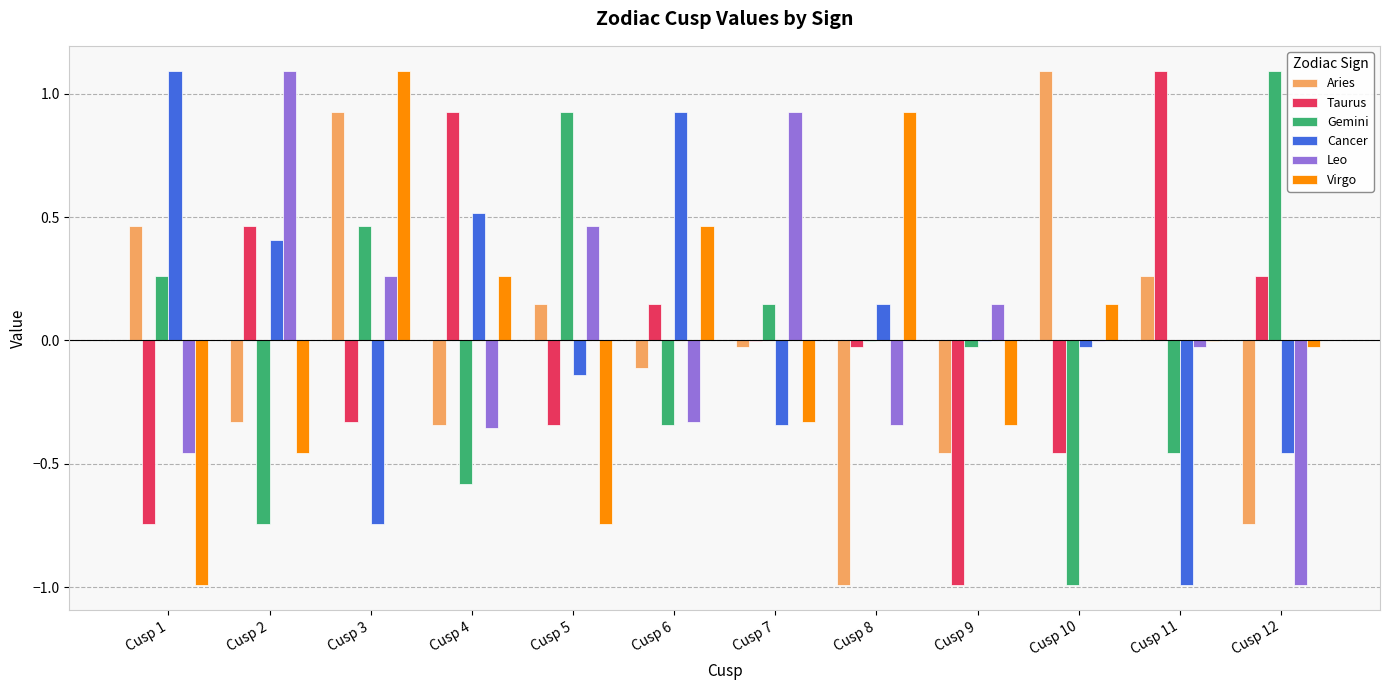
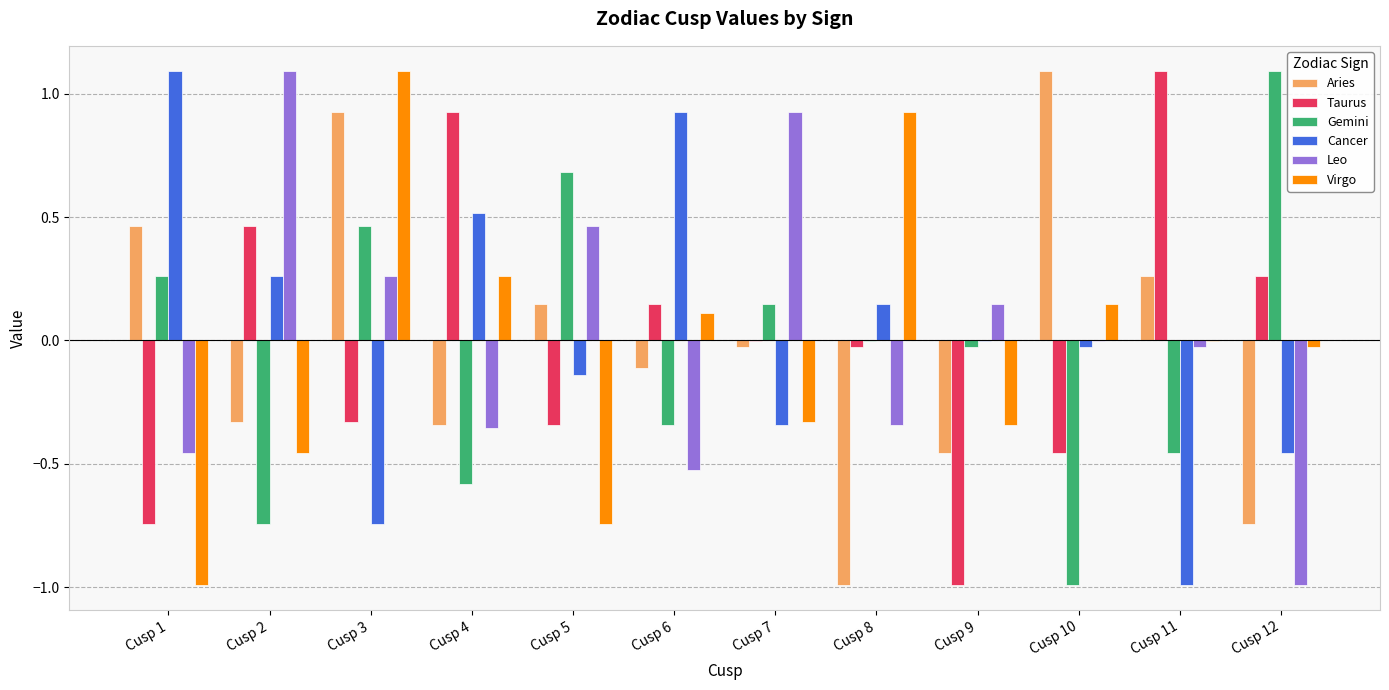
  {
    "Aries": {
      "Cusp 1": 0.47,
      "Cusp 2": -0.33,
      "Cusp 3": 0.93,
      "Cusp 4": -0.34,
      "Cusp 5": 0.15,
      "Cusp 6": -0.11,
      "Cusp 7": -0.03,
      "Cusp 8": -0.99,
      "Cusp 9": -0.45,
      "Cusp 10": 1.09,
      "Cusp 11": 0.26,
      "Cusp 12": -0.75
    },
    "Taurus": {
      "Cusp 1": -0.75,
      "Cusp 2": 0.47,
      "Cusp 3": -0.33,
      "Cusp 4": 0.93,
      "Cusp 5": -0.34,
      "Cusp 6": 0.15,
      "Cusp 8": -0.03,
      "Cusp 9": -0.99,
      "Cusp 10": -0.45,
      "Cusp 11": 1.09,
      "Cusp 12": 0.26
    },
    "Gemini": {
      "Cusp 1": 0.26,
      "Cusp 2": -0.75,
      "Cusp 3": 0.47,
      "Cusp 4": -0.58,
-     "Cusp 5": 0.93,
+     "Cusp 5": 0.68,
      "Cusp 6": -0.34,
      "Cusp 7": 0.15,
      "Cusp 9": -0.03,
      "Cusp 10": -0.99,
      "Cusp 11": -0.45,
      "Cusp 12": 1.09
    },
    "Cancer": {
      "Cusp 1": 1.09,
-     "Cusp 2": 0.41,
+     "Cusp 2": 0.26,
      "Cusp 3": -0.75,
      "Cusp 4": 0.52,
      "Cusp 5": -0.14,
      "Cusp 6": 0.93,
      "Cusp 7": -0.34,
      "Cusp 8": 0.15,
      "Cusp 10": -0.03,
      "Cusp 11": -0.99,
      "Cusp 12": -0.45
    },
    "Leo": {
      "Cusp 1": -0.45,
      "Cusp 2": 1.09,
      "Cusp 3": 0.26,
      "Cusp 4": -0.35,
      "Cusp 5": 0.47,
-     "Cusp 6": -0.33,
+     "Cusp 6": -0.52,
      "Cusp 7": 0.93,
      "Cusp 8": -0.34,
      "Cusp 9": 0.15,
      "Cusp 11": -0.03,
      "Cusp 12": -0.99
    },
    "Virgo": {
      "Cusp 1": -0.99,
      "Cusp 2": -0.45,
      "Cusp 3": 1.09,
      "Cusp 4": 0.26,
      "Cusp 5": -0.75,
-     "Cusp 6": 0.47,
+     "Cusp 6": 0.11,
      "Cusp 7": -0.33,
      "Cusp 8": 0.93,
      "Cusp 9": -0.34,
      "Cusp 10": 0.15,
      "Cusp 12": -0.03
    }
  }
